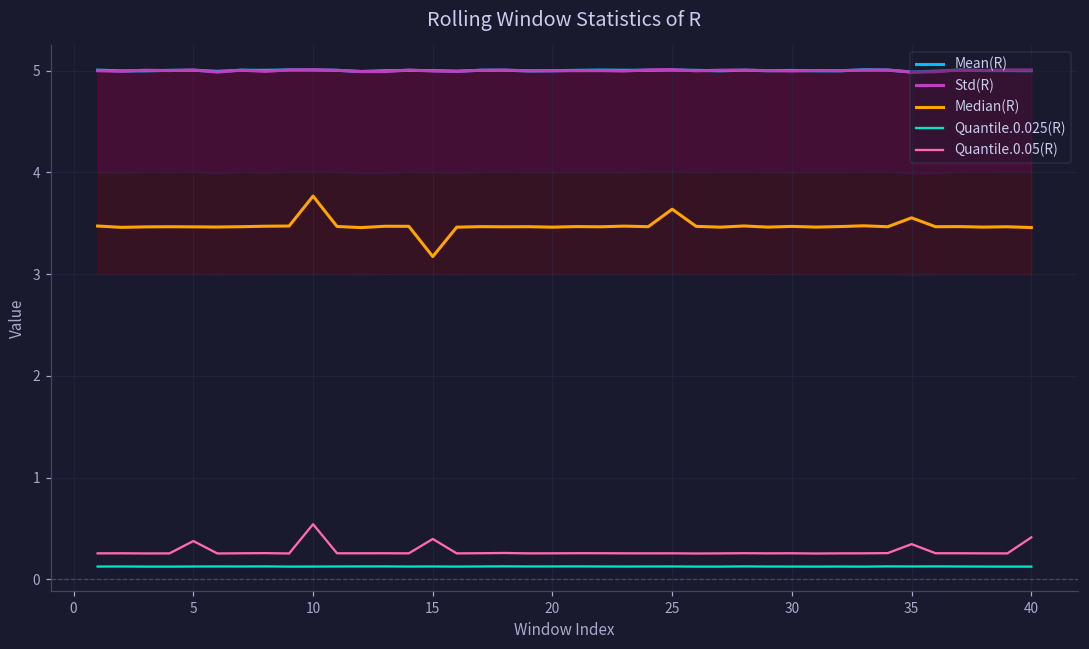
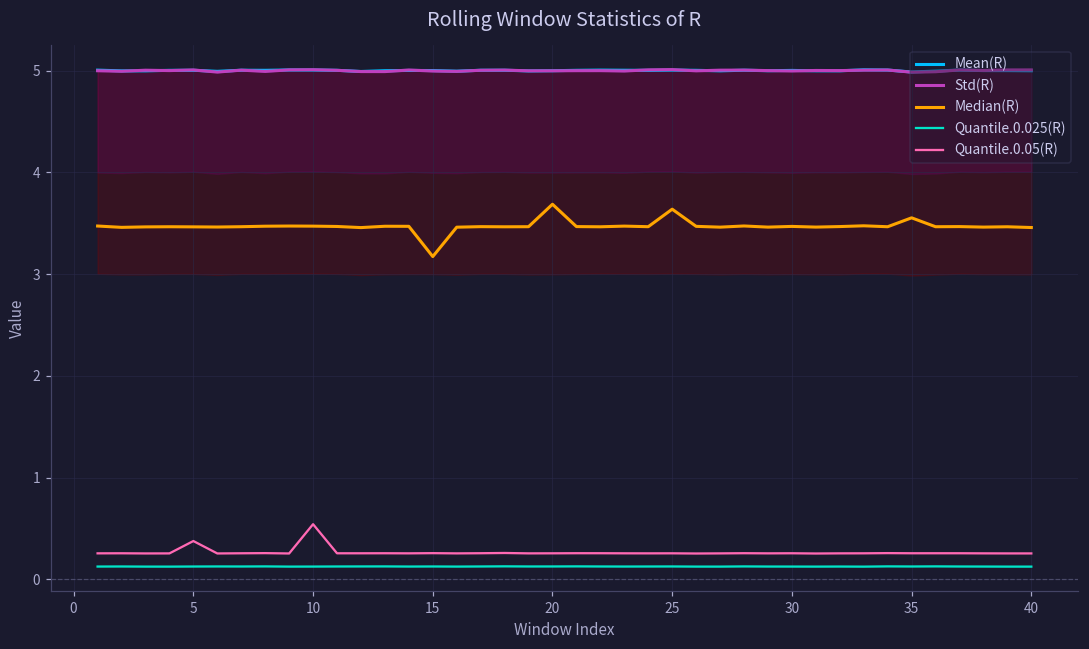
  {
    "Median(R)": {
      "5": 3.5,
-     "10": 3.8,
+     "10": 3.5,
      "15": 3.2,
-     "20": 3.5,
+     "20": 3.7,
      "25": 3.6,
      "30": 3.5,
      "35": 3.6,
      "40": 3.5
    },
    "Quantile.0.025(R)": {
      "5": 0.1,
      "10": 0.1,
      "15": 0.1,
      "20": 0.1,
      "25": 0.1,
      "30": 0.1,
      "35": 0.1,
      "40": 0.1
    },
    "Quantile.0.05(R)": {
      "5": 0.4,
      "10": 0.5,
-     "15": 0.4,
+     "15": 0.3,
      "20": 0.3,
      "25": 0.3,
      "30": 0.3,
-     "35": 0.35,
-     "40": 0.4
+     "35": 0.26,
+     "40": 0.3
    }
  }
